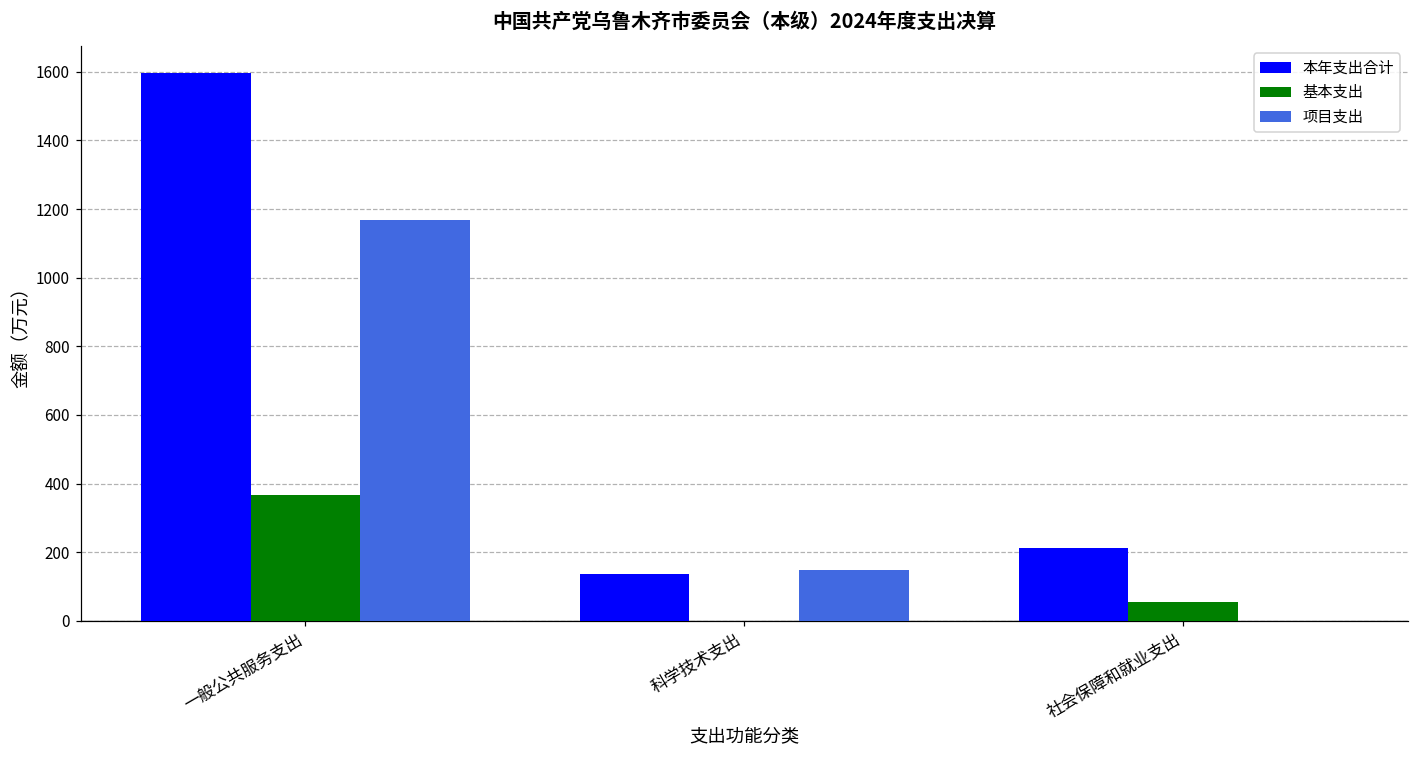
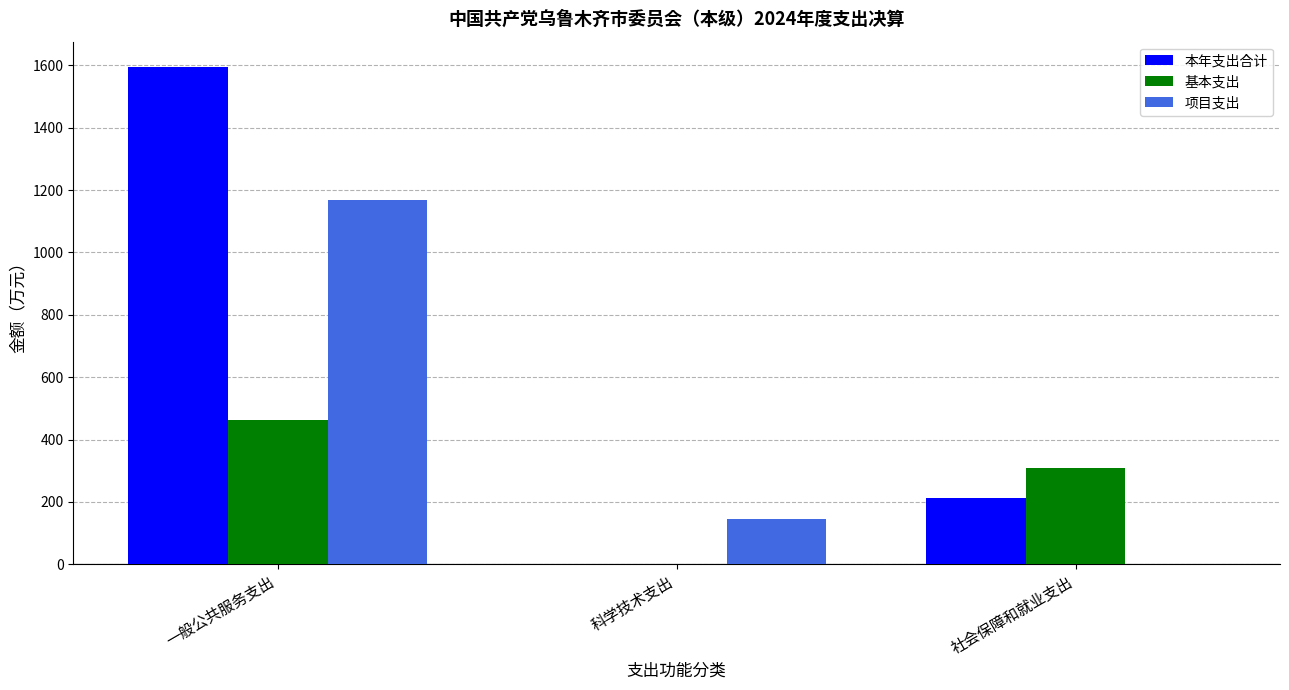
  {
    "本年支出合计": {
      "一般公共服务支出": 1600,
-     "科学技术支出": 140,
+     "科学技术支出": 0,
      "社会保障和就业支出": 210
    },
    "基本支出": {
-     "一般公共服务支出": 370,
+     "一般公共服务支出": 460,
      "科学技术支出": 0,
-     "社会保障和就业支出": 50
+     "社会保障和就业支出": 310
    },
    "项目支出": {
      "一般公共服务支出": 1170,
      "科学技术支出": 150,
      "社会保障和就业支出": 0
    }
  }
